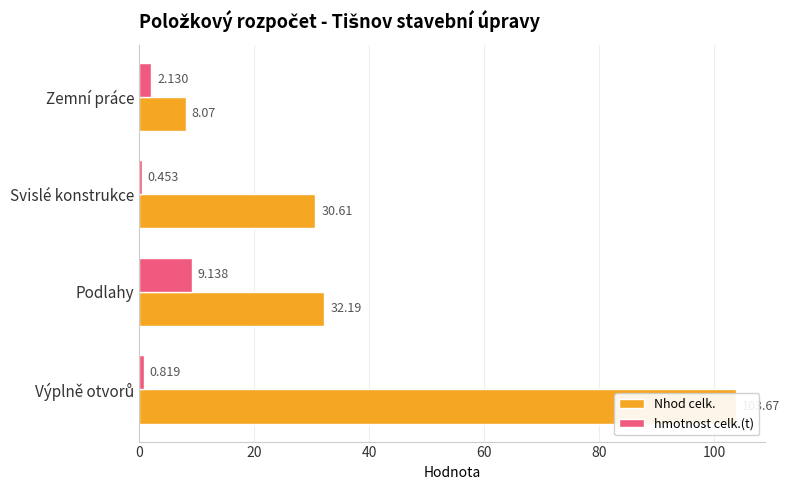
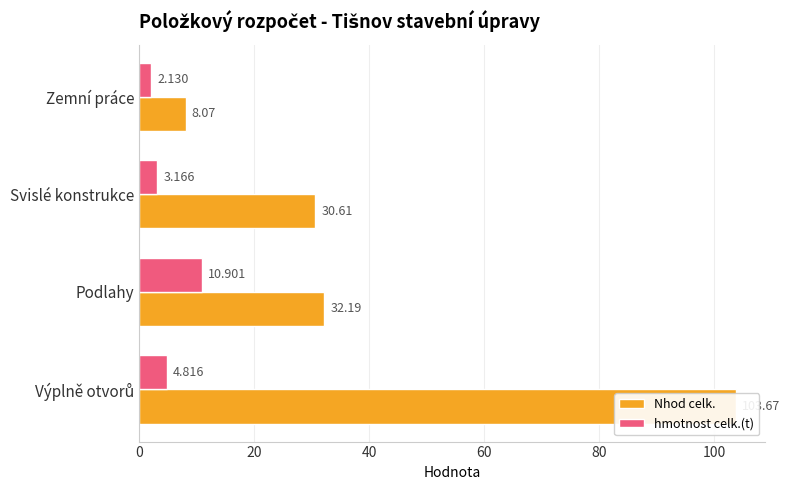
  {
    "Nhod celk.": {
      "Zemní práce": 8.07,
      "Svislé konstrukce": 30.61,
      "Podlahy": 32.19
    },
    "hmotnost celk.(t)": {
      "Zemní práce": 2.130,
-     "Svislé konstrukce": 0.453,
-     "Podlahy": 9.138,
-     "Výplně otvorů": 0.819
+     "Svislé konstrukce": 3.166,
+     "Podlahy": 10.901,
+     "Výplně otvorů": 4.816
    }
  }
